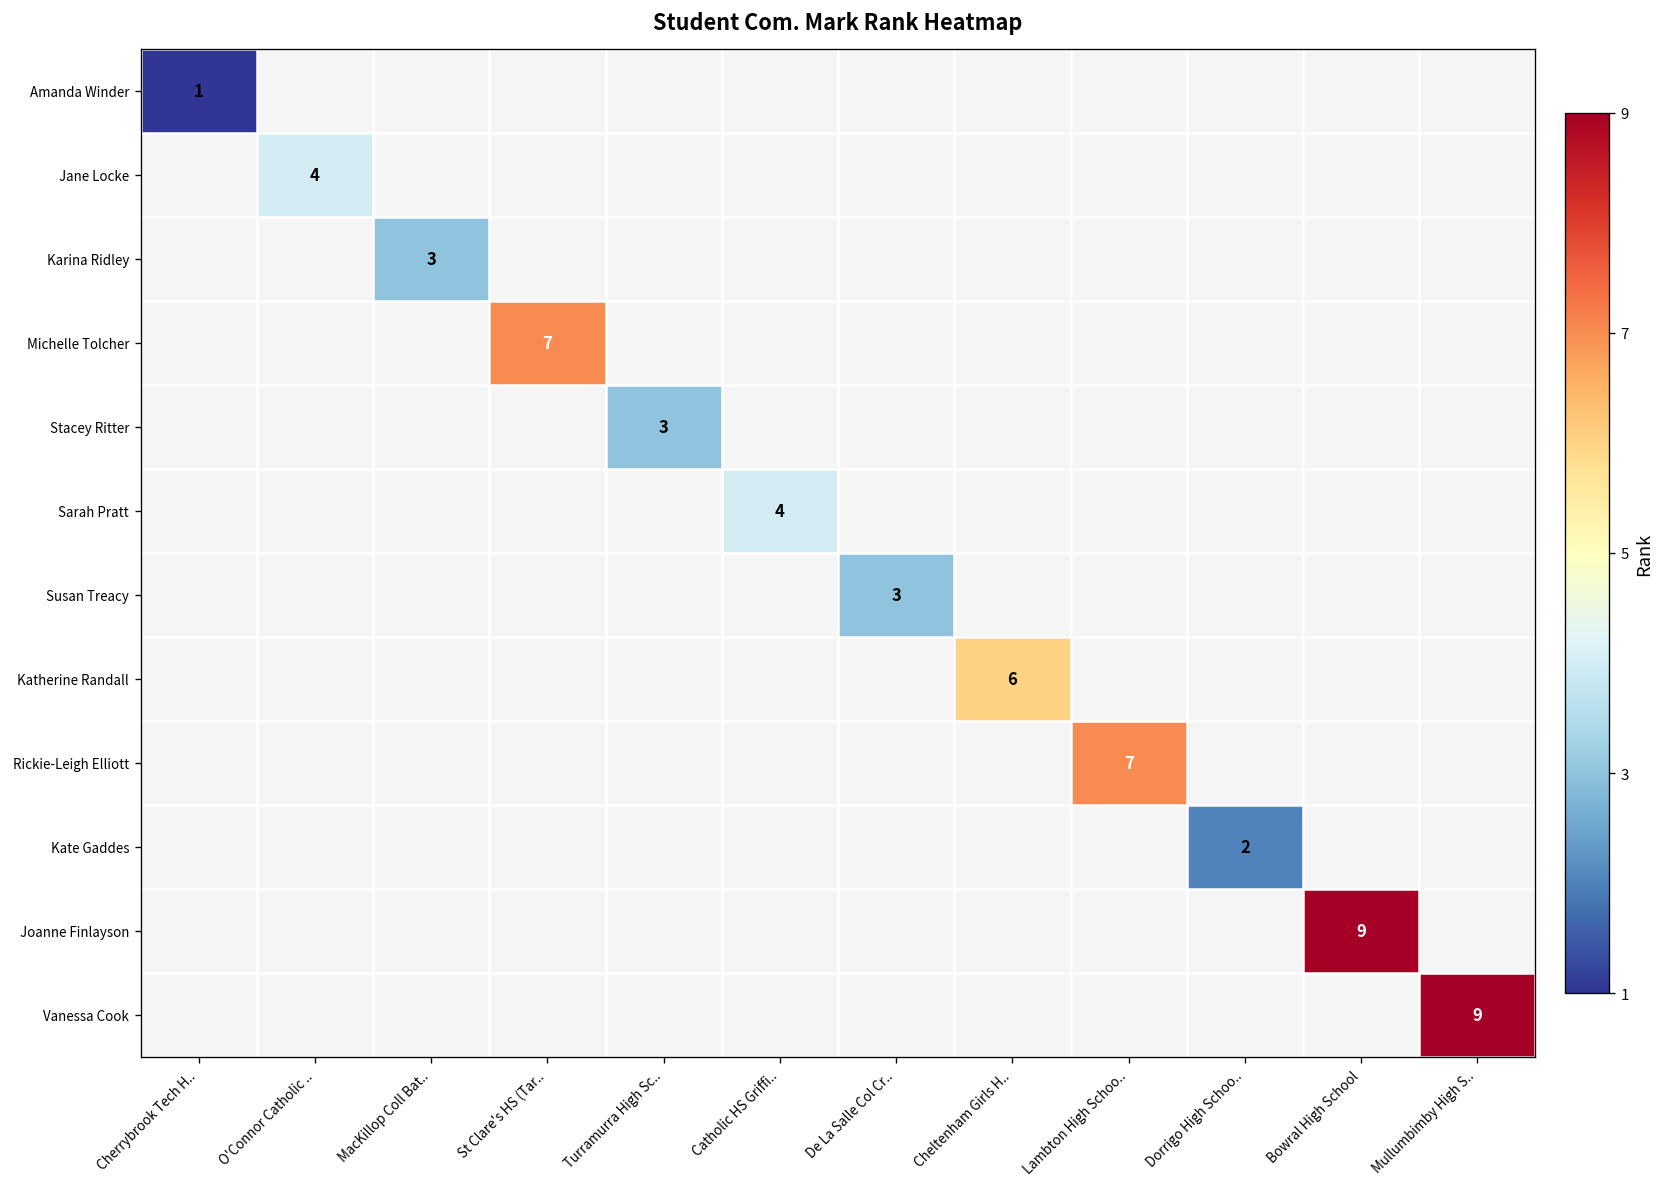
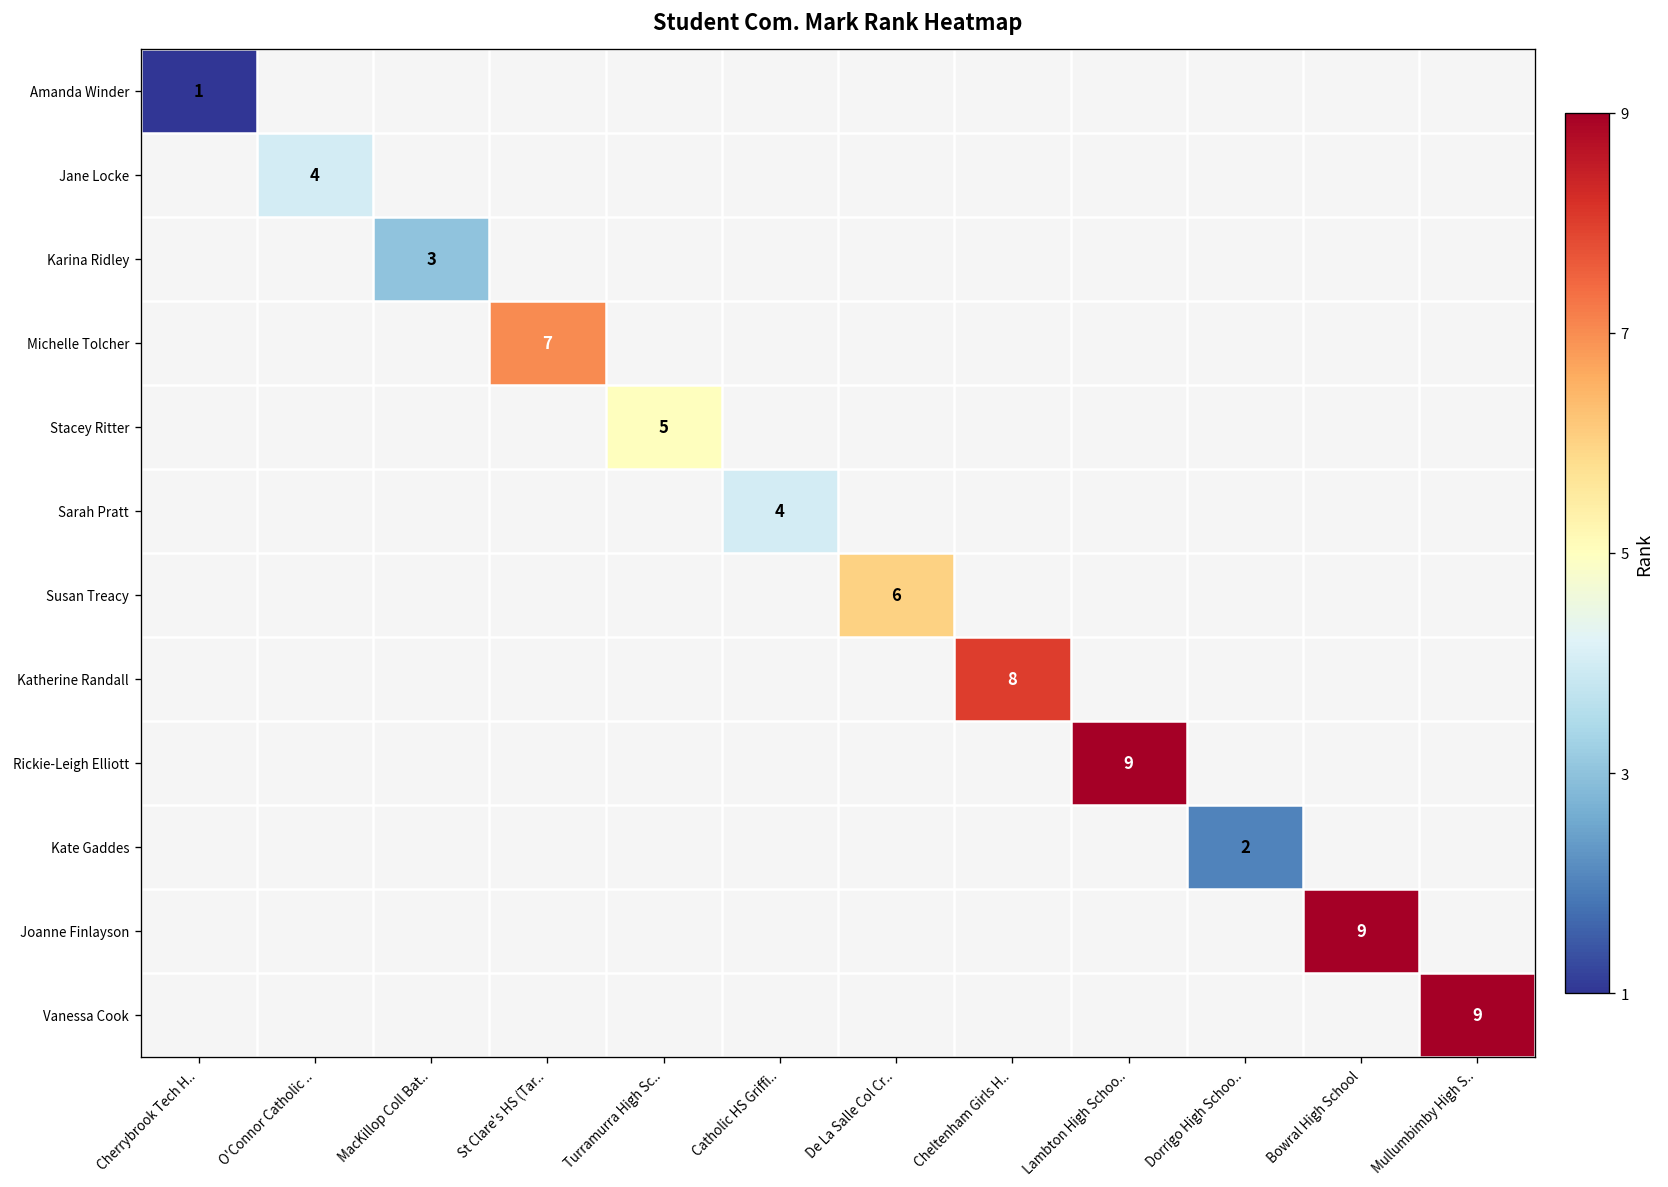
  {
    "Amanda Winder": {
      "Cherrybrook Tech H..": 1
    },
    "Jane Locke": {
      "O'Connor Catholic ..": 4
    },
    "Karina Ridley": {
      "MacKillop Coll Bat..": 3
    },
    "Michelle Tolcher": {
      "St Clare's HS (Tar..": 7
    },
    "Stacey Ritter": {
-     "Turramurra High Sc..": 3
+     "Turramurra High Sc..": 5
    },
    "Sarah Pratt": {
      "Catholic HS Griffi..": 4
    },
    "Susan Treacy": {
-     "De La Salle Col Cr..": 3
+     "De La Salle Col Cr..": 6
    },
    "Katherine Randall": {
-     "Cheltenham Girls H..": 6
+     "Cheltenham Girls H..": 8
    },
    "Rickie-Leigh Elliott": {
-     "Lambton High Schoo..": 7
+     "Lambton High Schoo..": 9
    },
    "Kate Gaddes": {
      "Dorrigo High Schoo..": 2
    },
    "Joanne Finlayson": {
      "Bowral High School": 9
    },
    "Vanessa Cook": {
      "Mullumbimby High S..": 9
    }
  }
